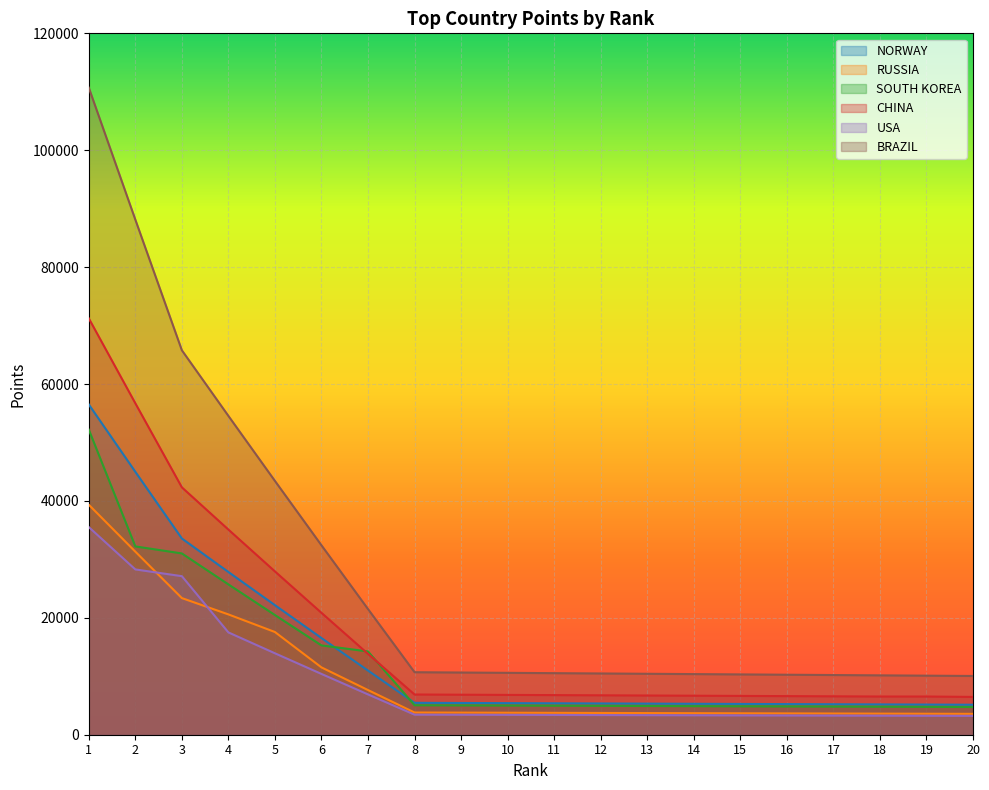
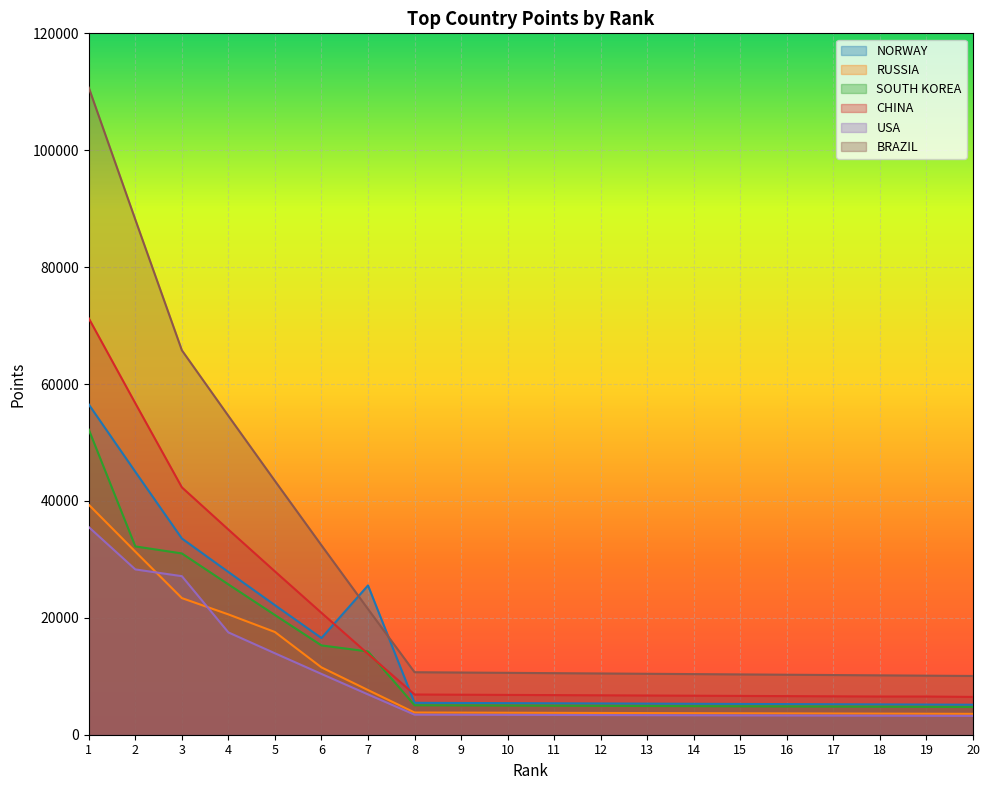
  {
    "NORWAY": {
      "1": 57000,
      "2": 45000,
      "3": 34000,
      "4": 28000,
      "5": 22000,
      "6": 17000,
-     "7": 11000
+     "7": 26000
    },
    "SOUTH KOREA": {
      "1": 52000,
      "2": 32000,
      "3": 31000,
      "4": 26000,
      "5": 20000,
      "6": 15000
    },
    "USA": {
      "1": 36000,
      "2": 28000,
      "3": 27000,
      "4": 18000,
      "5": 14000,
      "6": 10000,
      "7": 7000
    }
  }
